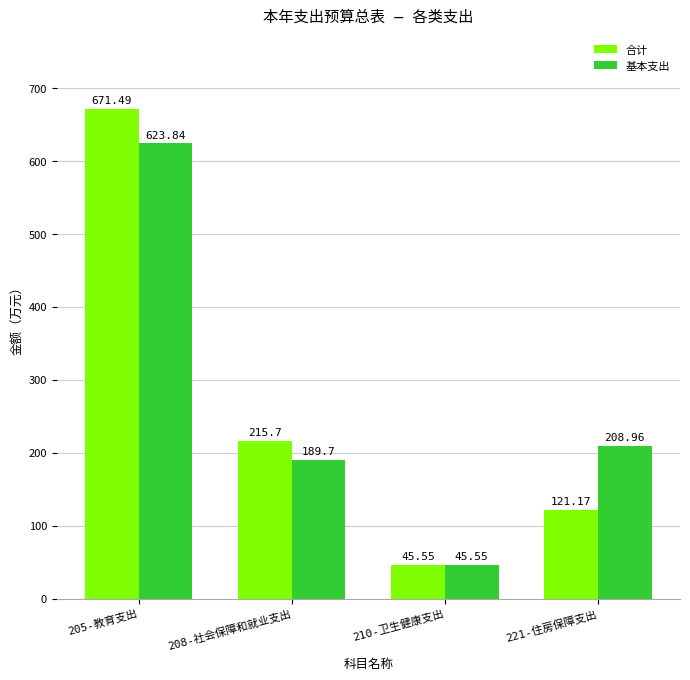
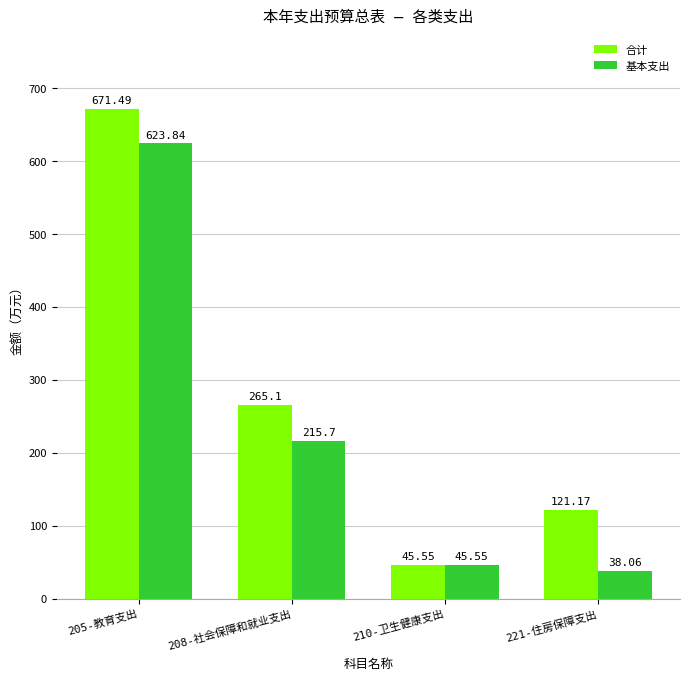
  {
    "合计": {
      "205-教育支出": 671.49,
-     "208-社会保障和就业支出": 215.7,
+     "208-社会保障和就业支出": 265.1,
      "210-卫生健康支出": 45.55,
      "221-住房保障支出": 121.17
    },
    "基本支出": {
      "205-教育支出": 623.84,
-     "208-社会保障和就业支出": 189.7,
+     "208-社会保障和就业支出": 215.7,
      "210-卫生健康支出": 45.55,
-     "221-住房保障支出": 208.96
+     "221-住房保障支出": 38.06
    }
  }
